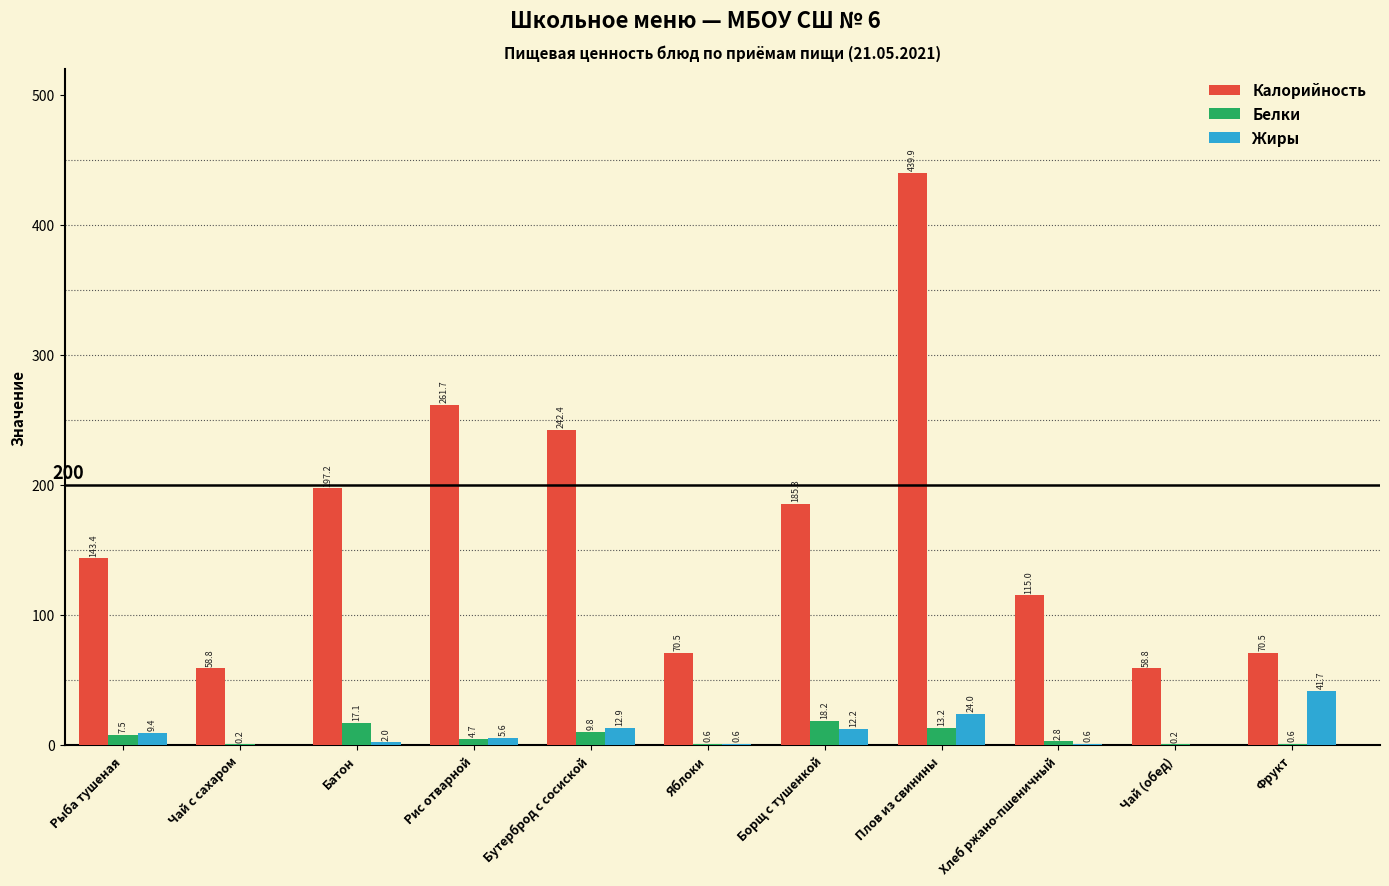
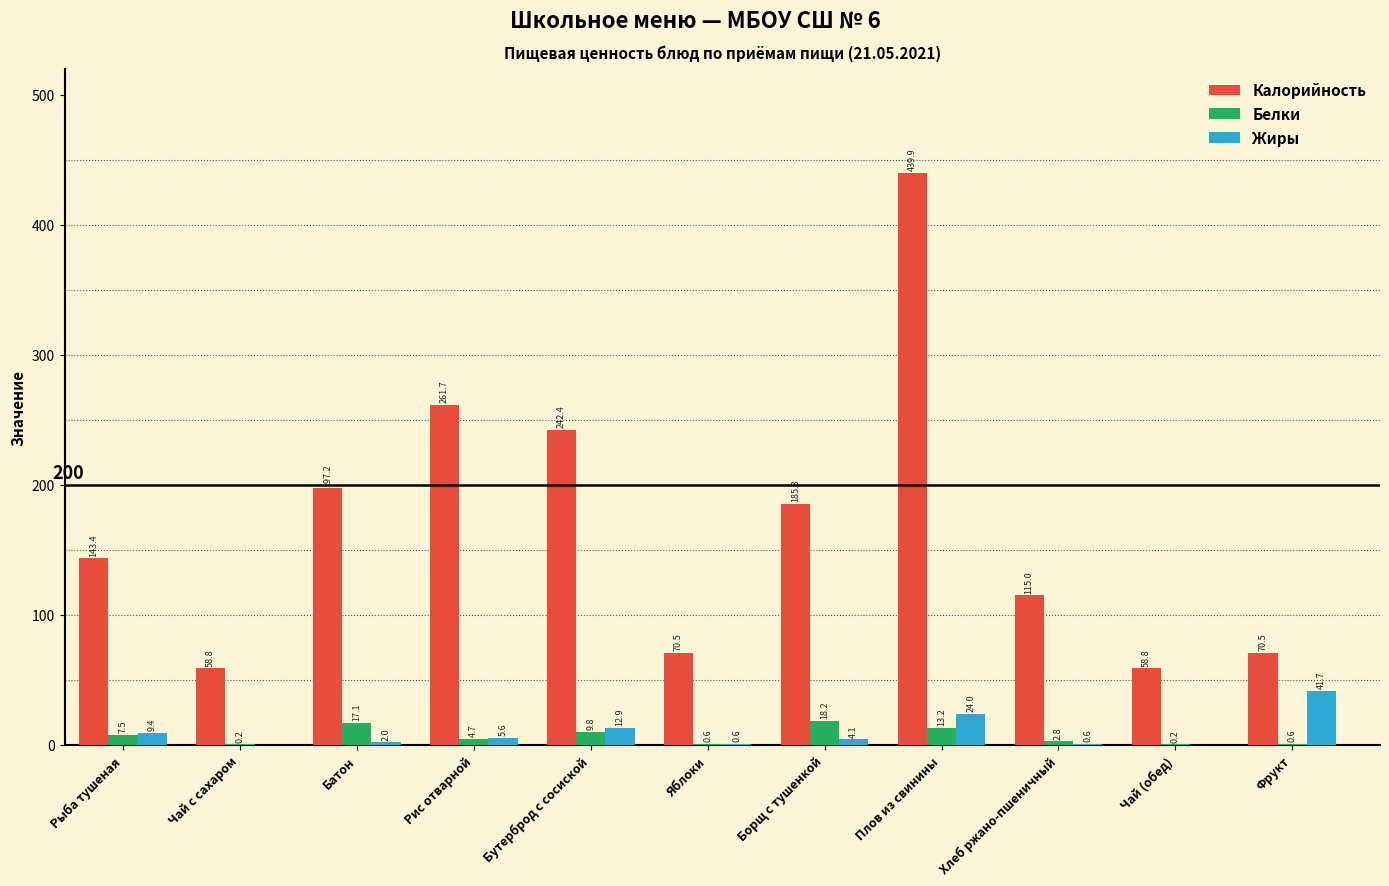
  {
    "Калорийность": {
      "Рыба тушеная": 143.4,
      "Чай с сахаром": 58.8,
      "Батон": 197.2,
      "Рис отварной": 261.7,
      "Бутерброд с сосиской": 242.4,
      "Яблоки": 70.5,
      "Борщ с тушенкой": 185.3,
      "Плов из свинины": 439.9,
      "Хлеб ржано-пшеничный": 115.0,
      "Чай (обед)": 58.8,
      "Фрукт": 70.5
    },
    "Белки": {
      "Рыба тушеная": 7.5,
      "Чай с сахаром": 0.2,
      "Батон": 17.1,
      "Рис отварной": 4.7,
      "Бутерброд с сосиской": 9.8,
      "Яблоки": 0.6,
      "Борщ с тушенкой": 18.2,
      "Плов из свинины": 13.2,
      "Хлеб ржано-пшеничный": 2.8,
      "Чай (обед)": 0.2,
      "Фрукт": 0.6
    },
    "Жиры": {
      "Рыба тушеная": 9.4,
      "Батон": 2.0,
      "Рис отварной": 5.6,
      "Бутерброд с сосиской": 12.9,
      "Яблоки": 0.6,
-     "Борщ с тушенкой": 12.2,
+     "Борщ с тушенкой": 4.1,
      "Плов из свинины": 24.0,
      "Хлеб ржано-пшеничный": 0.6,
      "Фрукт": 41.7
    }
  }
